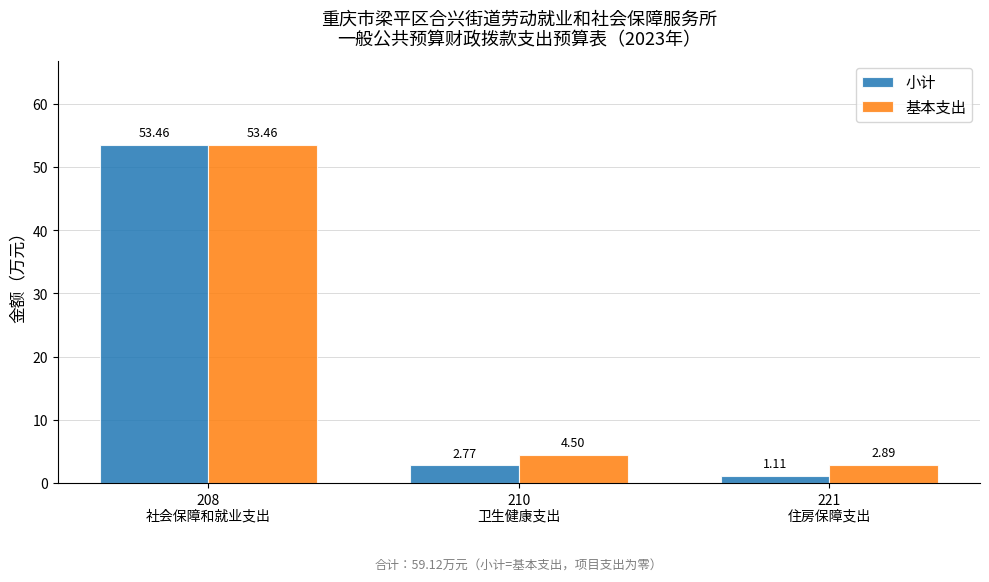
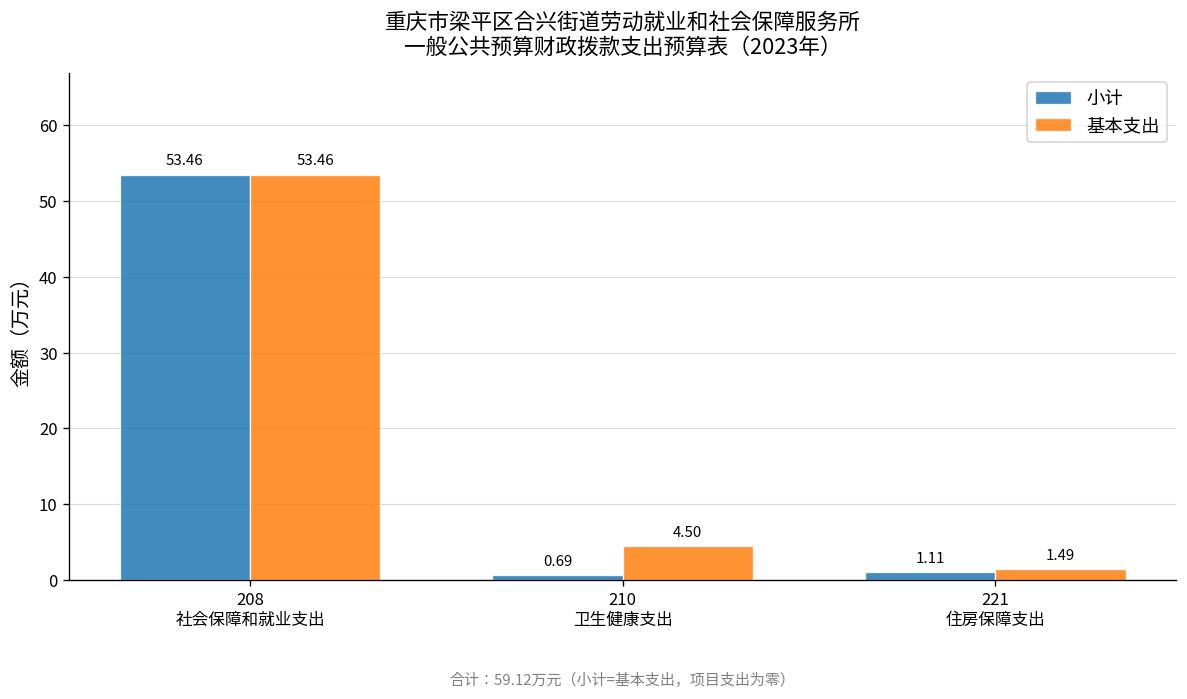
  {
    "小计": {
      "208 社会保障和就业支出": 53.46,
-     "210 卫生健康支出": 2.77,
+     "210 卫生健康支出": 0.69,
      "221 住房保障支出": 1.11
    },
    "基本支出": {
      "208 社会保障和就业支出": 53.46,
      "210 卫生健康支出": 4.50,
-     "221 住房保障支出": 2.89
+     "221 住房保障支出": 1.49
    }
  }
